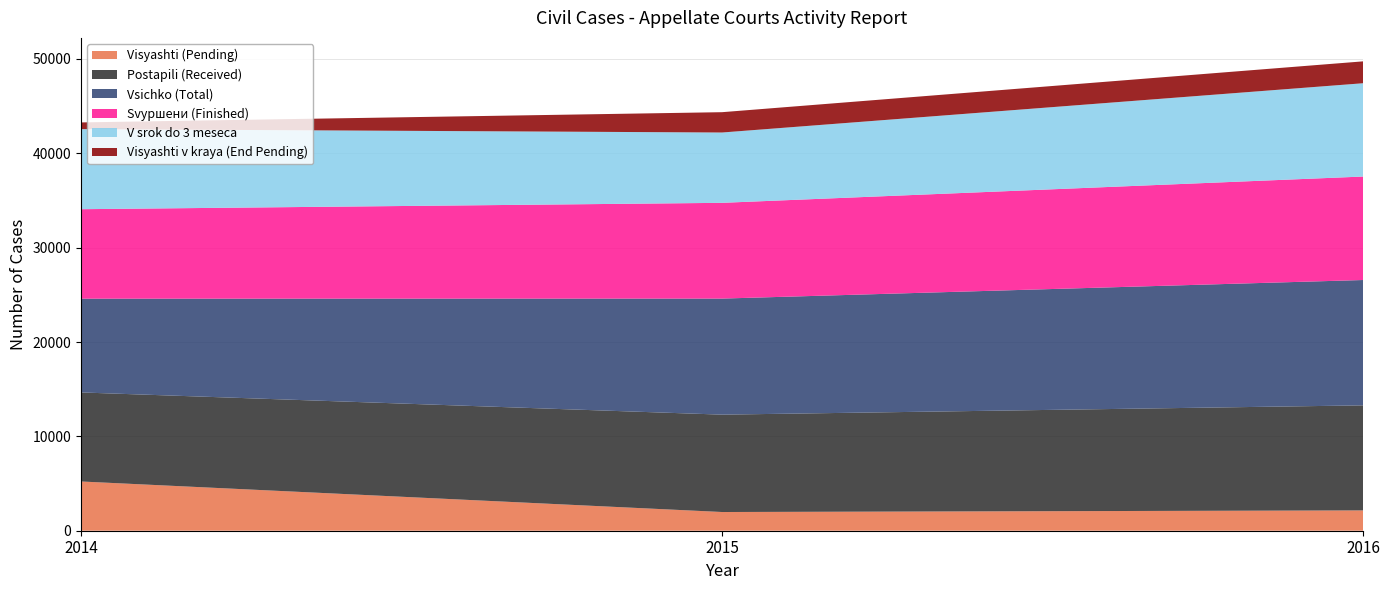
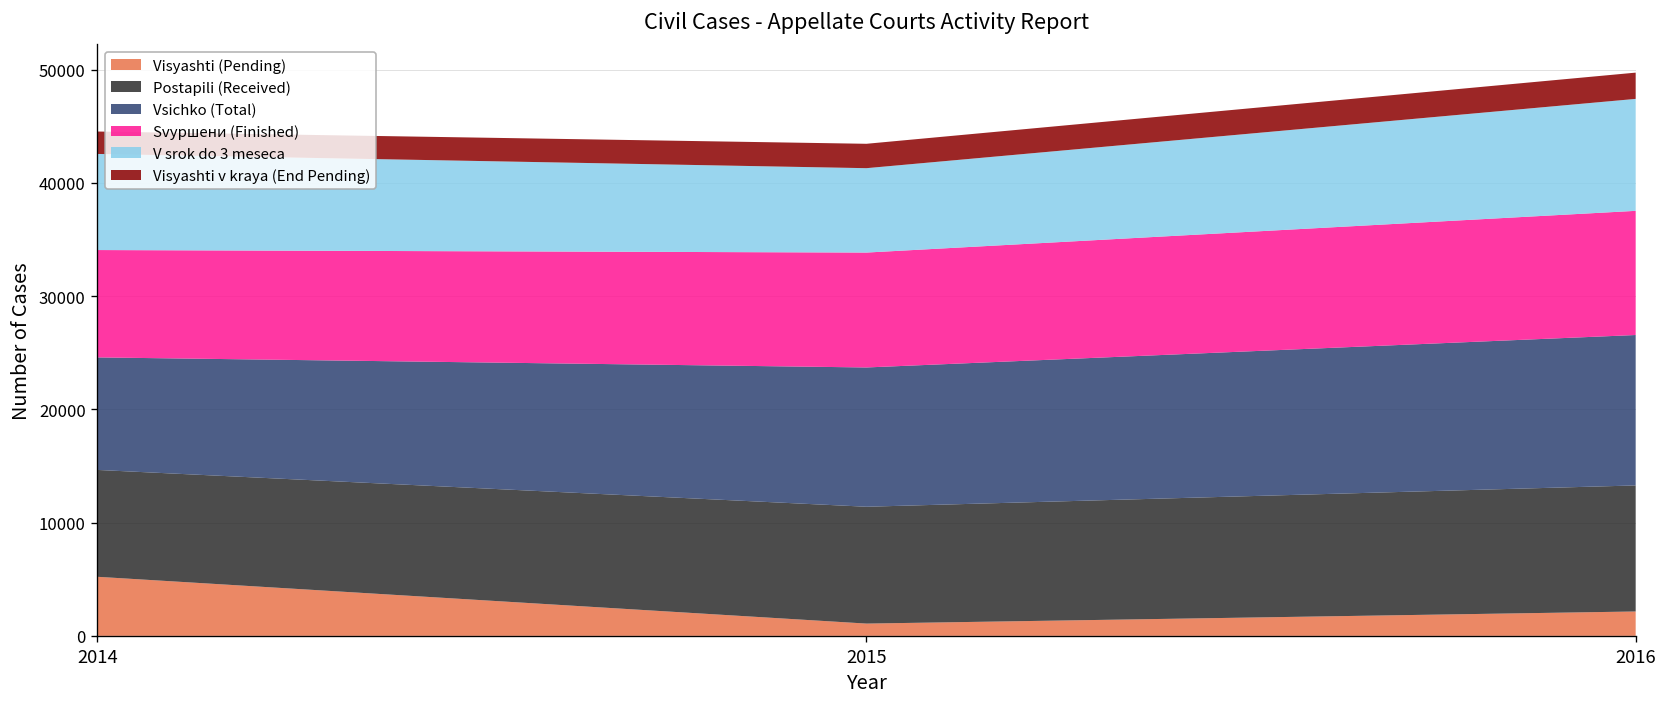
  {
    "Visyashti (Pending)": {
      "2014": 5000,
-     "2015": 2000,
+     "2015": 1000,
      "2016": 2000
    },
    "Postapili (Received)": {
      "2014": 9000,
      "2015": 10000,
      "2016": 11000
    },
    "Vsichko (Total)": {
      "2014": 10000,
      "2015": 12000,
      "2016": 13000
    },
    "Svyршени (Finished)": {
      "2014": 9000,
      "2015": 10000,
      "2016": 11000
    },
    "V srok do 3 meseca": {
      "2014": 8000,
      "2015": 7000,
      "2016": 10000
    },
    "Visyashti v kraya (End Pending)": {
-     "2014": 1000,
+     "2014": 2000,
      "2015": 2000,
      "2016": 2000
    }
  }
